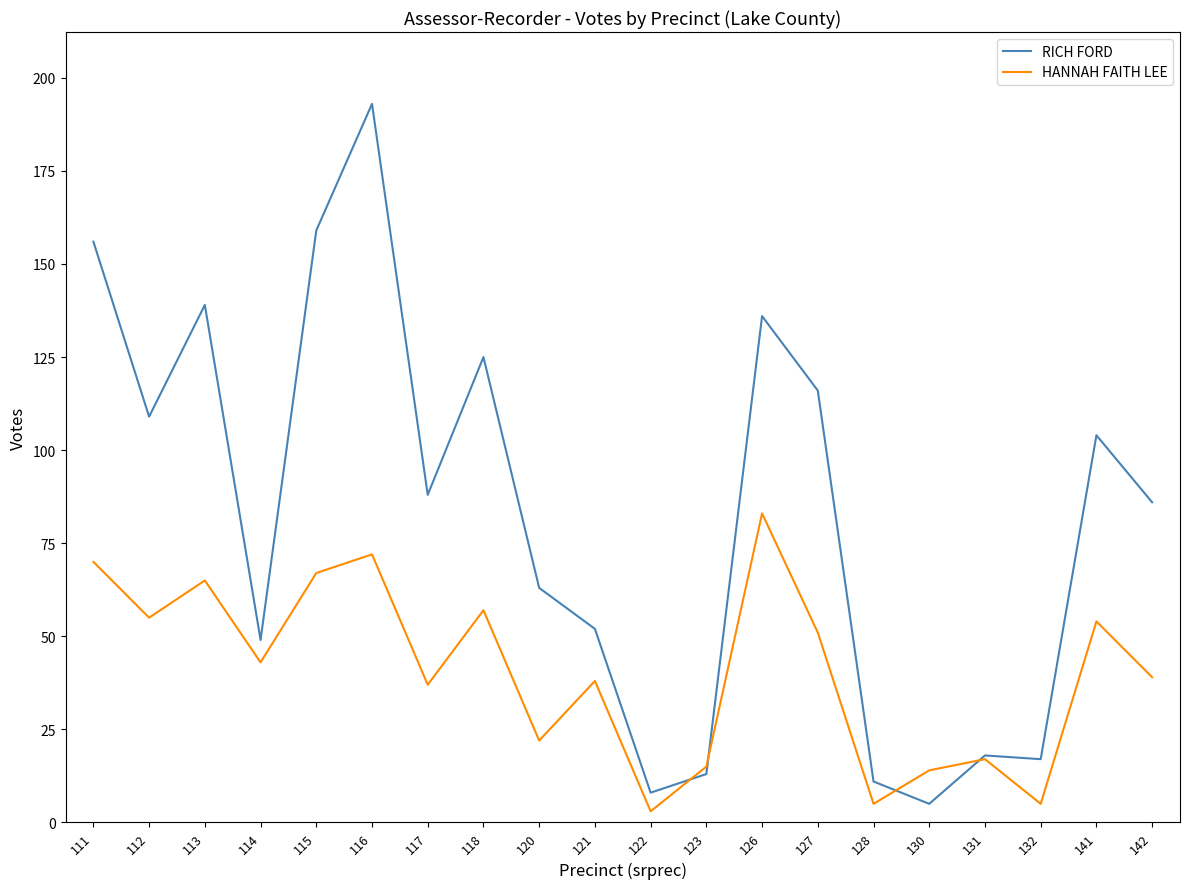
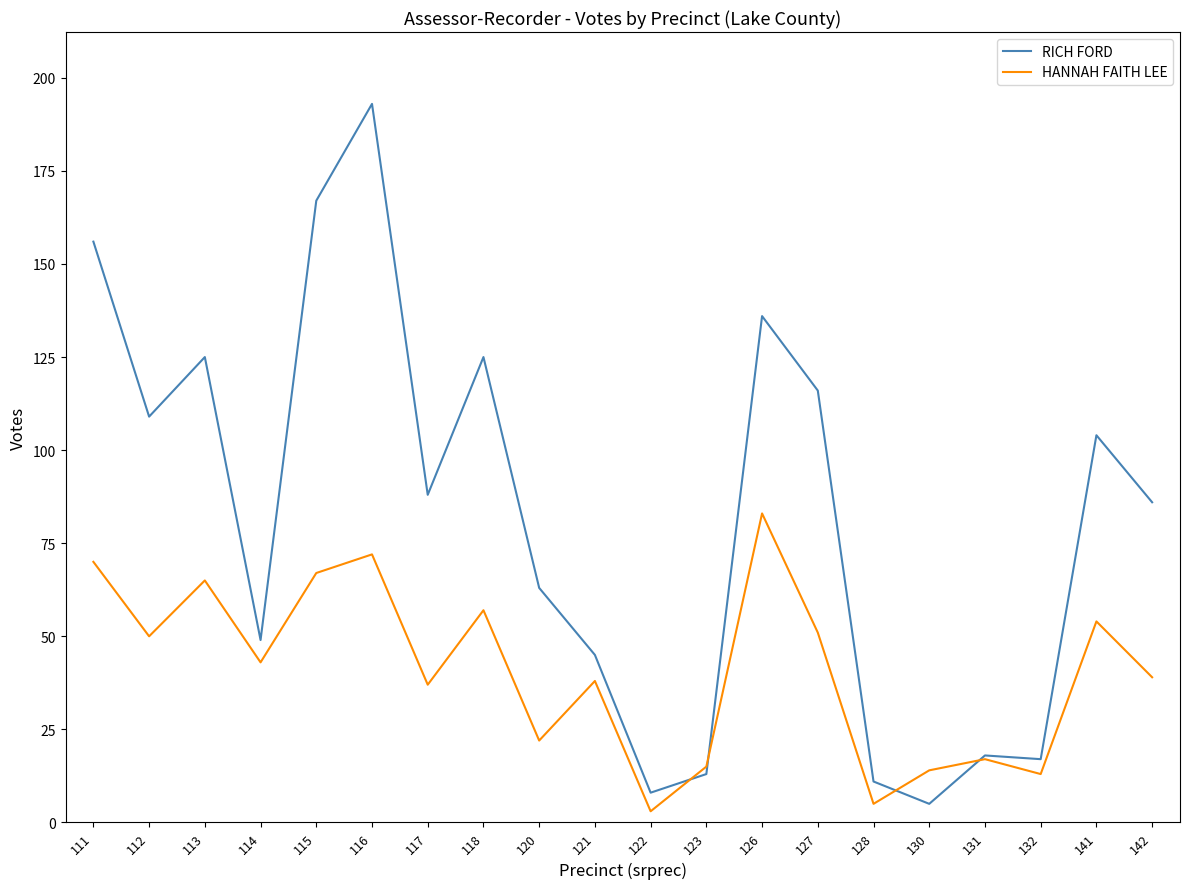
  {
    "RICH FORD": {
      "111": 156,
      "112": 109,
-     "113": 139,
+     "113": 125,
      "114": 49,
-     "115": 159,
+     "115": 167,
      "116": 193,
      "117": 88,
      "118": 125,
      "120": 63,
-     "121": 52,
+     "121": 45,
      "122": 8,
      "123": 13,
      "126": 136,
      "127": 116,
      "128": 11,
      "130": 5,
      "131": 18,
      "132": 17,
      "141": 104,
      "142": 86
    },
    "HANNAH FAITH LEE": {
      "111": 70,
-     "112": 55,
+     "112": 50,
      "113": 65,
      "114": 43,
      "115": 67,
      "116": 72,
      "117": 37,
      "118": 57,
      "120": 22,
      "121": 38,
      "122": 3,
      "123": 15,
      "126": 83,
      "127": 51,
      "128": 5,
      "130": 14,
      "131": 17,
-     "132": 5,
+     "132": 13,
      "141": 54,
      "142": 39
    }
  }
